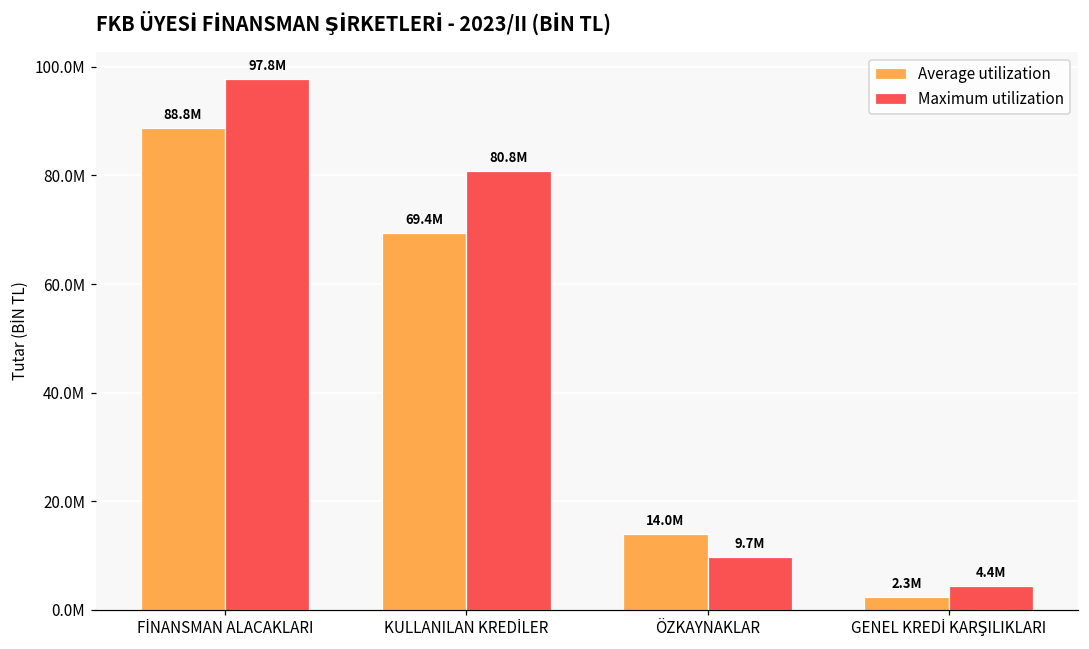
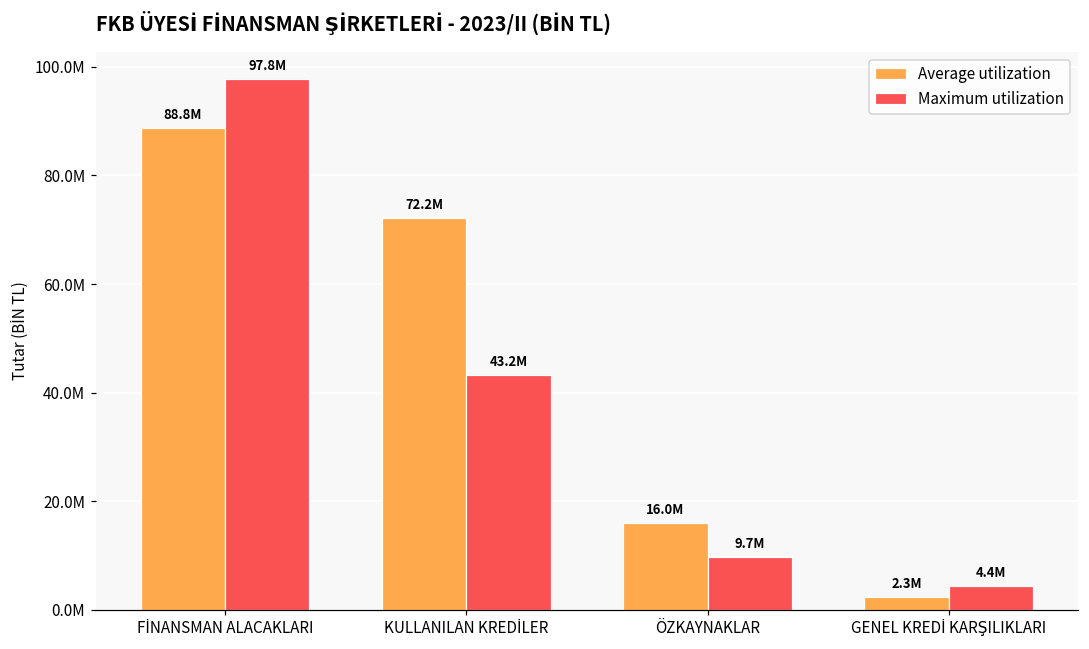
  {
    "Average utilization": {
      "FİNANSMAN ALACAKLARI": "88.8M",
-     "KULLANILAN KREDİLER": "69.4M",
-     "ÖZKAYNAKLAR": "14.0M",
+     "KULLANILAN KREDİLER": "72.2M",
+     "ÖZKAYNAKLAR": "16.0M",
      "GENEL KREDİ KARŞILIKLARI": "2.3M"
    },
    "Maximum utilization": {
      "FİNANSMAN ALACAKLARI": "97.8M",
-     "KULLANILAN KREDİLER": "80.8M",
+     "KULLANILAN KREDİLER": "43.2M",
      "ÖZKAYNAKLAR": "9.7M",
      "GENEL KREDİ KARŞILIKLARI": "4.4M"
    }
  }
